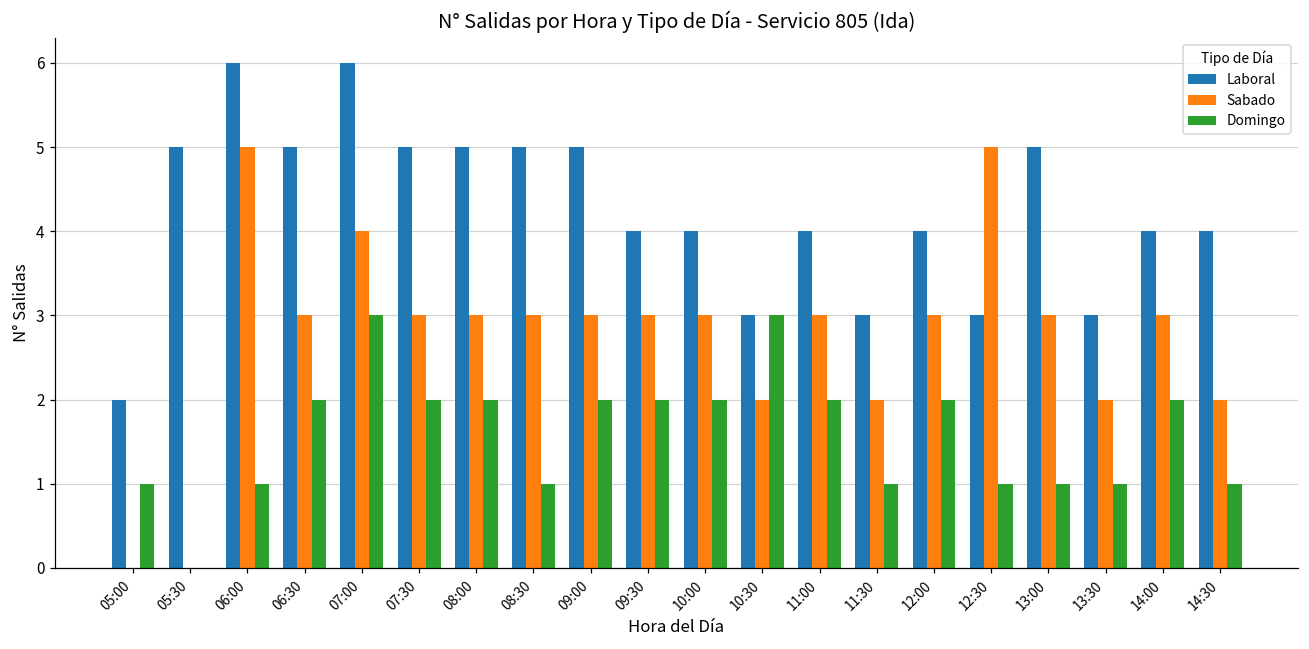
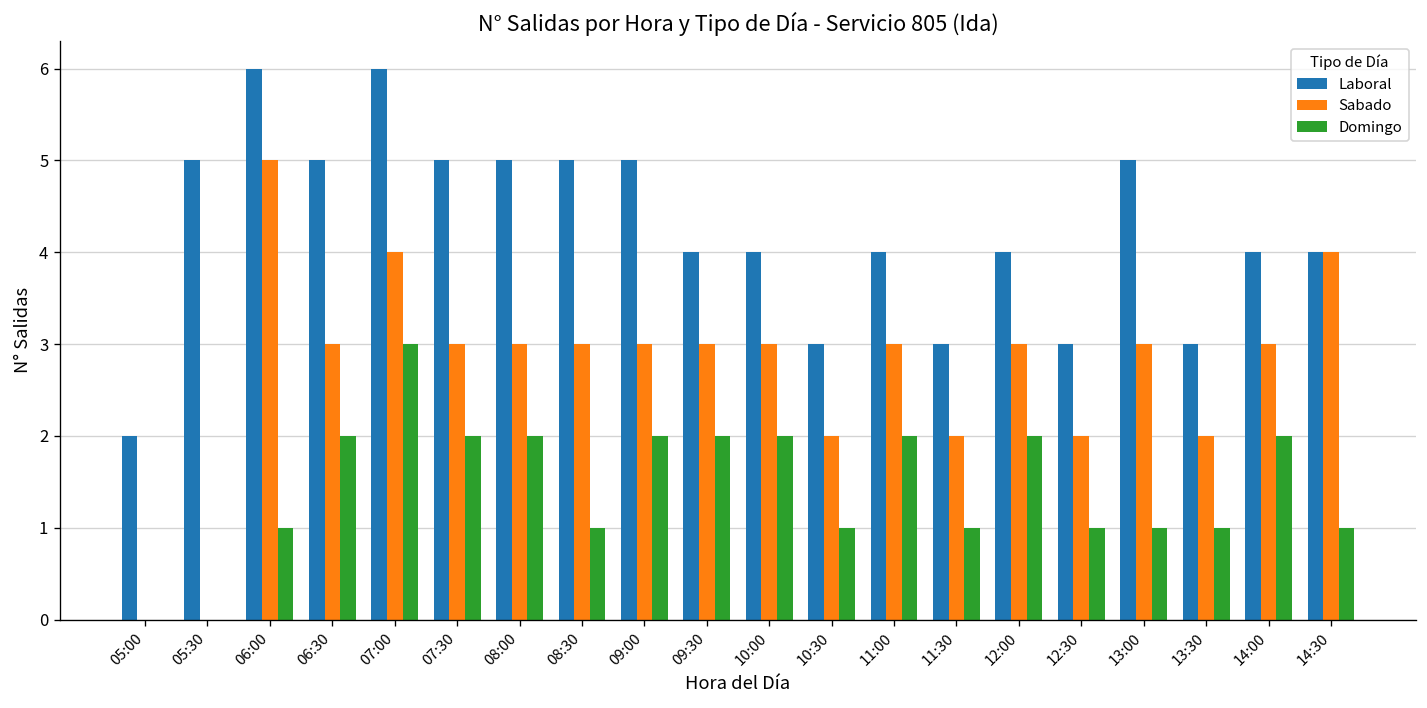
  {
    "Laboral": {
      "05:00": 2,
      "05:30": 5,
      "06:00": 6,
      "06:30": 5,
      "07:00": 6,
      "07:30": 5,
      "08:00": 5,
      "08:30": 5,
      "09:00": 5,
      "09:30": 4,
      "10:00": 4,
      "10:30": 3,
      "11:00": 4,
      "11:30": 3,
      "12:00": 4,
      "12:30": 3,
      "13:00": 5,
      "13:30": 3,
      "14:00": 4,
      "14:30": 4
    },
    "Sabado": {
      "05:00": 0,
      "05:30": 0,
      "06:00": 5,
      "06:30": 3,
      "07:00": 4,
      "07:30": 3,
      "08:00": 3,
      "08:30": 3,
      "09:00": 3,
      "09:30": 3,
      "10:00": 3,
      "10:30": 2,
      "11:00": 3,
      "11:30": 2,
      "12:00": 3,
-     "12:30": 5,
+     "12:30": 2,
      "13:00": 3,
      "13:30": 2,
      "14:00": 3,
-     "14:30": 2
+     "14:30": 4
    },
    "Domingo": {
-     "05:00": 1,
+     "05:00": 0,
      "05:30": 0,
      "06:00": 1,
      "06:30": 2,
      "07:00": 3,
      "07:30": 2,
      "08:00": 2,
      "08:30": 1,
      "09:00": 2,
      "09:30": 2,
      "10:00": 2,
-     "10:30": 3,
+     "10:30": 1,
      "11:00": 2,
      "11:30": 1,
      "12:00": 2,
      "12:30": 1,
      "13:00": 1,
      "13:30": 1,
      "14:00": 2,
      "14:30": 1
    }
  }
